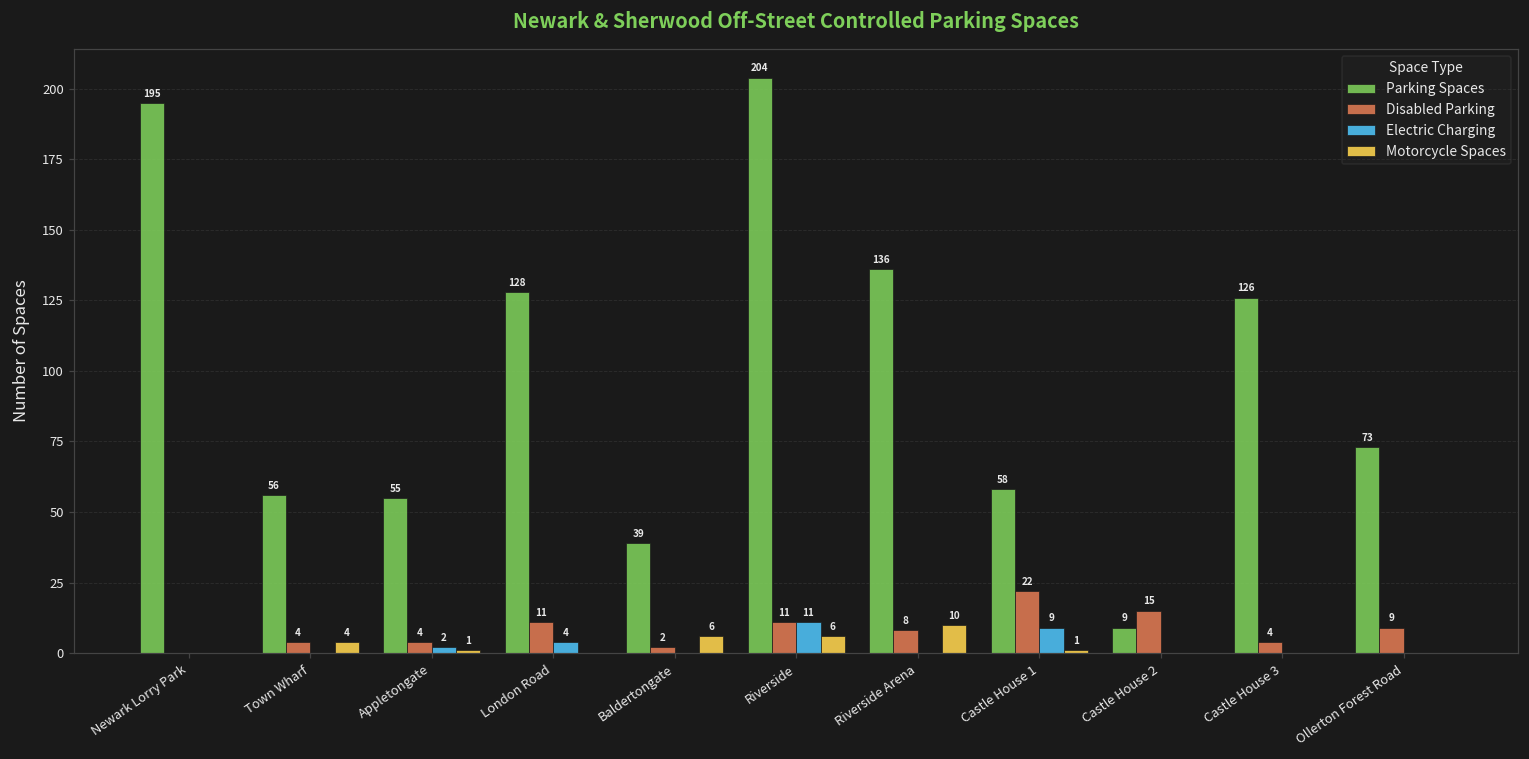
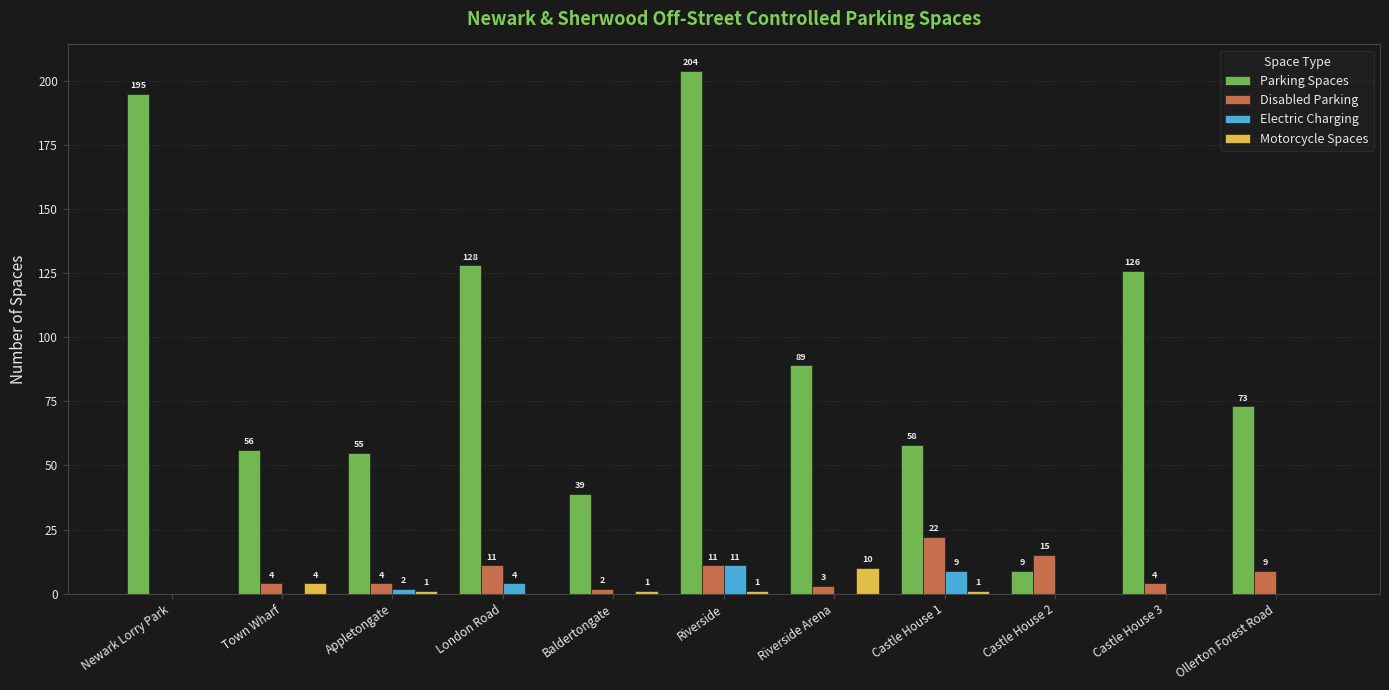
  {
    "Parking Spaces": {
      "Newark Lorry Park": 195,
      "Town Wharf": 56,
      "Appletongate": 55,
      "London Road": 128,
      "Baldertongate": 39,
      "Riverside": 204,
-     "Riverside Arena": 136,
+     "Riverside Arena": 89,
      "Castle House 1": 58,
      "Castle House 2": 9,
      "Castle House 3": 126,
      "Ollerton Forest Road": 73
    },
    "Disabled Parking": {
      "Town Wharf": 4,
      "Appletongate": 4,
      "London Road": 11,
      "Baldertongate": 2,
      "Riverside": 11,
-     "Riverside Arena": 8,
+     "Riverside Arena": 3,
      "Castle House 1": 22,
      "Castle House 2": 15,
      "Castle House 3": 4,
      "Ollerton Forest Road": 9
    },
    "Electric Charging": {
      "Appletongate": 2,
      "London Road": 4,
      "Riverside": 11,
      "Castle House 1": 9
    },
    "Motorcycle Spaces": {
      "Town Wharf": 4,
      "Appletongate": 1,
-     "Baldertongate": 6,
-     "Riverside": 6,
+     "Baldertongate": 1,
+     "Riverside": 1,
      "Riverside Arena": 10,
      "Castle House 1": 1
    }
  }
